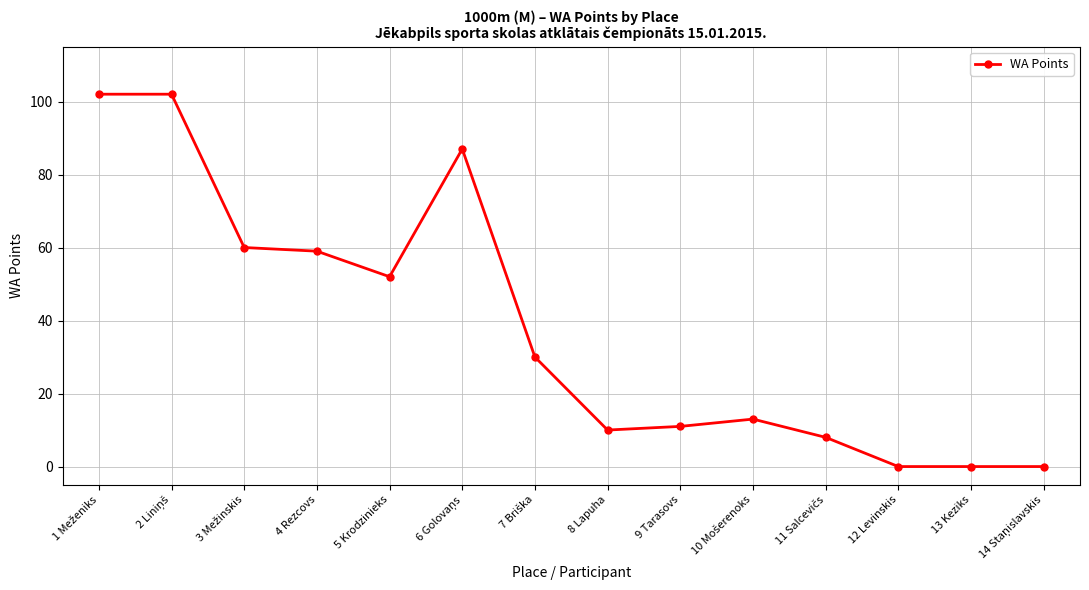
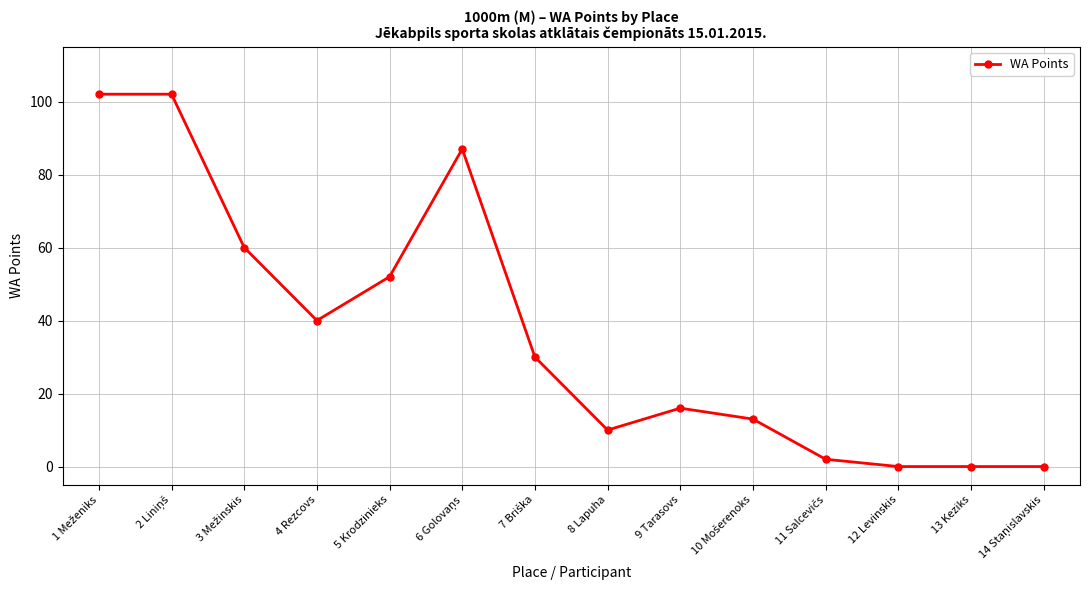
  {
    "1 Meženiks": 102,
    "2 Liniņš": 102,
    "3 Mežinskis": 60,
-   "4 Rezcovs": 59,
+   "4 Rezcovs": 40,
    "5 Krodzinieks": 52,
    "6 Golovaņs": 87,
    "7 Briška": 30,
    "8 Lapuha": 10,
-   "9 Tarasovs": 11,
+   "9 Tarasovs": 16,
    "10 Mošerenoks": 13,
-   "11 Salcevičs": 8,
+   "11 Salcevičs": 2,
    "12 Levinskis": 0,
    "13 Keziks": 0,
    "14 Staņislavskis": 0
  }
